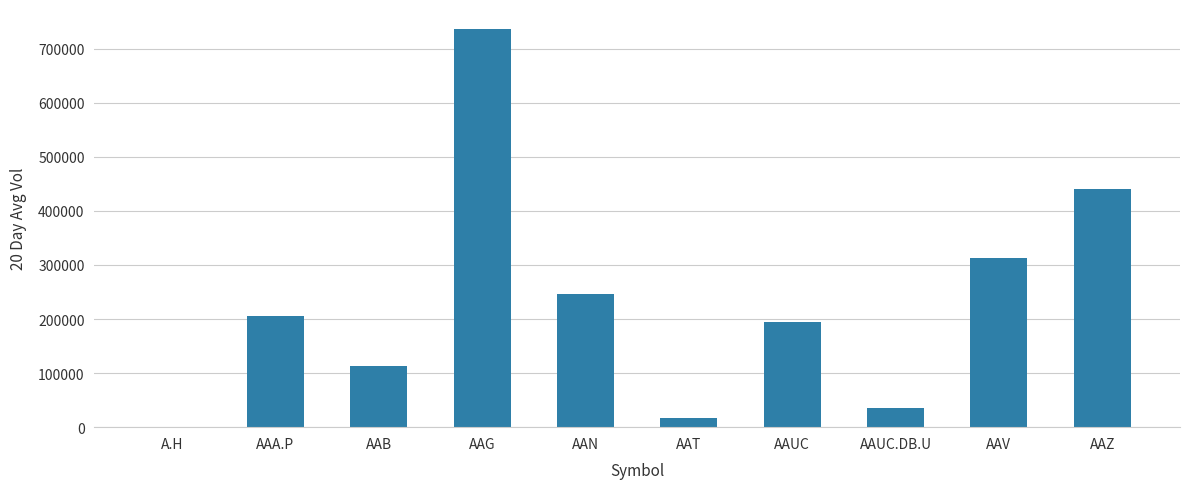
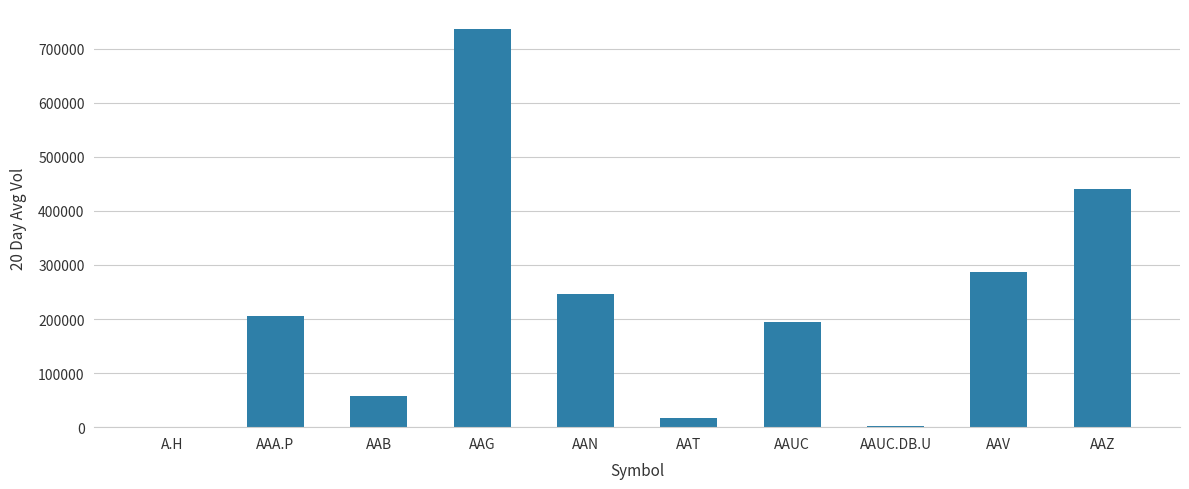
  {
    "AAA.P": 210000,
-   "AAB": 110000,
+   "AAB": 60000,
    "AAG": 740000,
    "AAN": 250000,
    "AAT": 20000,
    "AAUC": 190000,
-   "AAUC.DB.U": 40000,
-   "AAV": 310000,
+   "AAUC.DB.U": 0,
+   "AAV": 290000,
    "AAZ": 440000
  }
